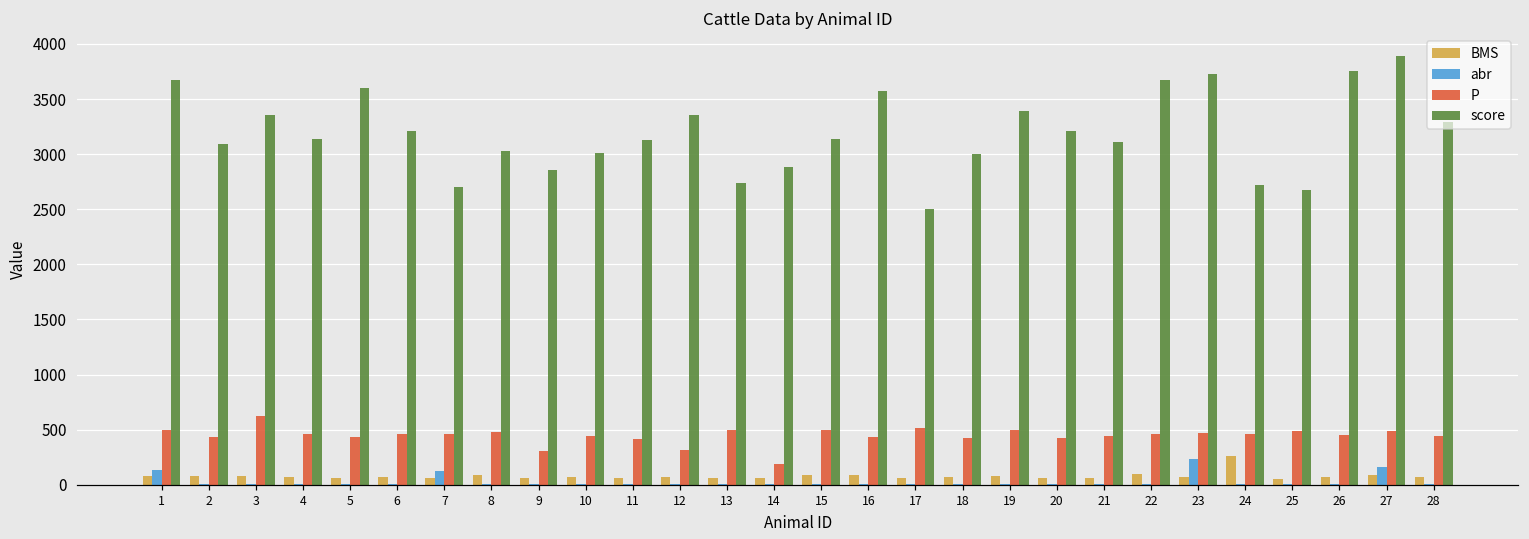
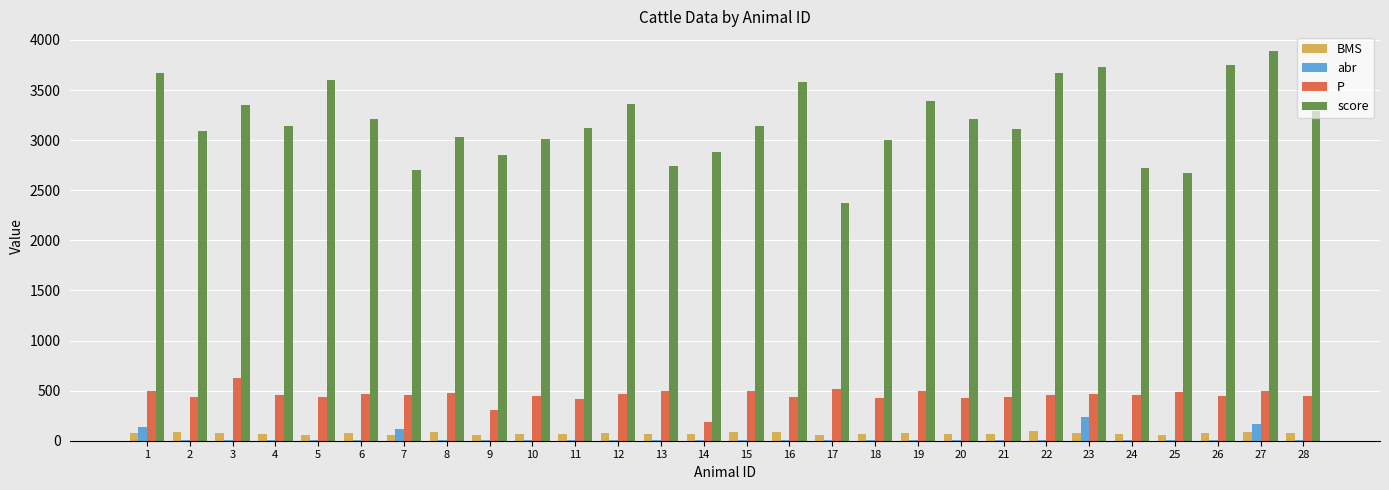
  {
    "BMS": {
      "1": 80,
      "2": 80,
      "3": 80,
      "4": 70,
      "5": 60,
      "6": 80,
      "7": 60,
      "8": 90,
      "9": 60,
      "10": 70,
      "11": 70,
      "12": 70,
      "13": 70,
      "14": 70,
      "15": 90,
      "16": 90,
      "17": 60,
      "18": 70,
      "19": 80,
      "20": 60,
      "21": 70,
      "22": 100,
      "23": 80,
-     "24": 270,
+     "24": 70,
      "25": 60,
      "26": 70,
      "27": 90,
      "28": 70
    },
    "abr": {
      "1": 140,
      "7": 120,
      "23": 240,
      "27": 170
    },
    "P": {
      "1": 500,
      "2": 430,
      "3": 620,
      "4": 460,
      "5": 430,
      "6": 470,
      "7": 460,
      "8": 480,
      "9": 310,
      "10": 440,
      "11": 420,
-     "12": 320,
+     "12": 470,
      "13": 490,
      "14": 190,
      "15": 500,
      "16": 430,
      "17": 510,
      "18": 430,
      "19": 490,
      "20": 430,
      "21": 440,
      "22": 460,
      "23": 470,
      "24": 460,
      "25": 490,
      "26": 450,
      "27": 490,
      "28": 450
    },
    "score": {
      "1": 3670,
      "2": 3090,
      "3": 3350,
      "4": 3140,
      "5": 3600,
      "6": 3210,
      "7": 2700,
      "8": 3030,
      "9": 2860,
      "10": 3010,
      "11": 3120,
      "12": 3360,
      "13": 2740,
      "14": 2880,
      "15": 3140,
      "16": 3580,
-     "17": 2500,
+     "17": 2370,
      "18": 3000,
      "19": 3390,
      "20": 3210,
      "21": 3110,
      "22": 3670,
      "23": 3730,
      "24": 2720,
      "25": 2670,
      "26": 3750,
      "27": 3890
    }
  }
